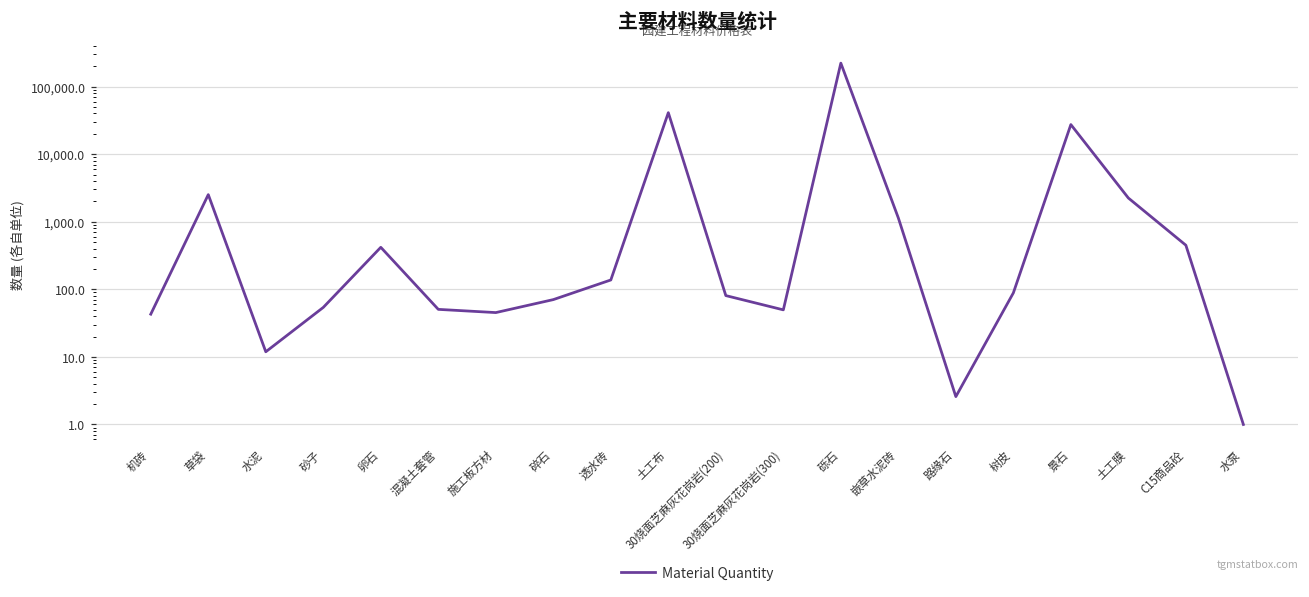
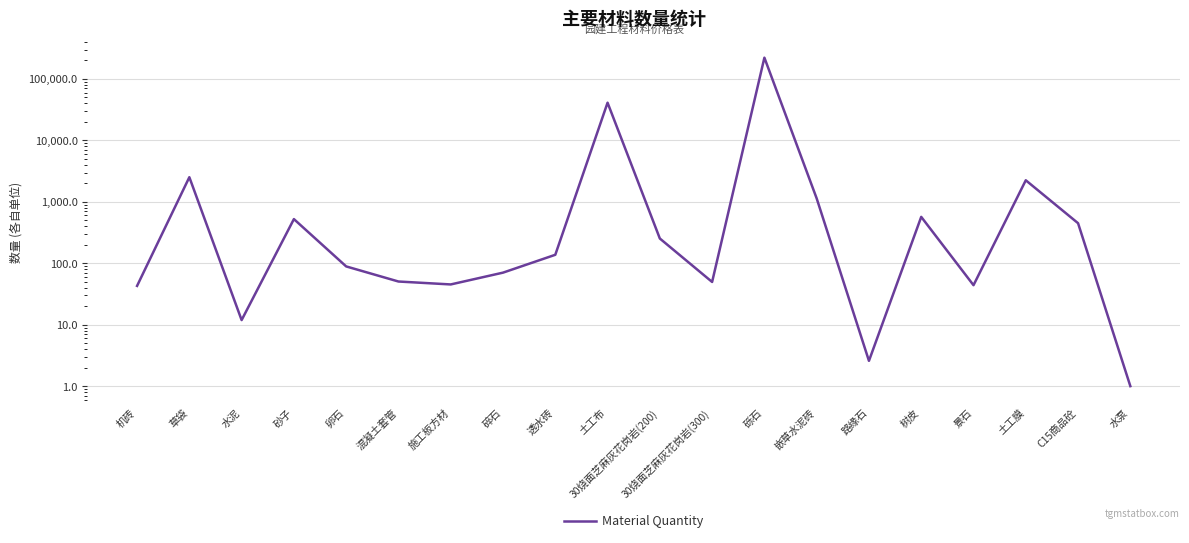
  {
    "机砖": "40",
    "草袋": "2,500",
    "水泥": "12",
-   "砂子": "50",
-   "卵石": "400",
+   "砂子": "500",
+   "卵石": "90",
    "混凝土套管": "50",
    "施工板方材": "50",
    "碎石": "70",
    "透水砖": "140",
    "土工布": "40,000",
-   "30烧面芝麻灰花岗岩(200)": "80",
+   "30烧面芝麻灰花岗岩(200)": "250",
    "30烧面芝麻灰花岗岩(300)": "50",
    "砾石": "220,000",
    "嵌草水泥砖": "1,100",
    "路缘石": "2.6",
-   "树皮": "90",
-   "景石": "30,000",
+   "树皮": "600",
+   "景石": "40",
    "土工膜": "2,200",
    "C15商品砼": "400",
    "水泵": "1"
  }
